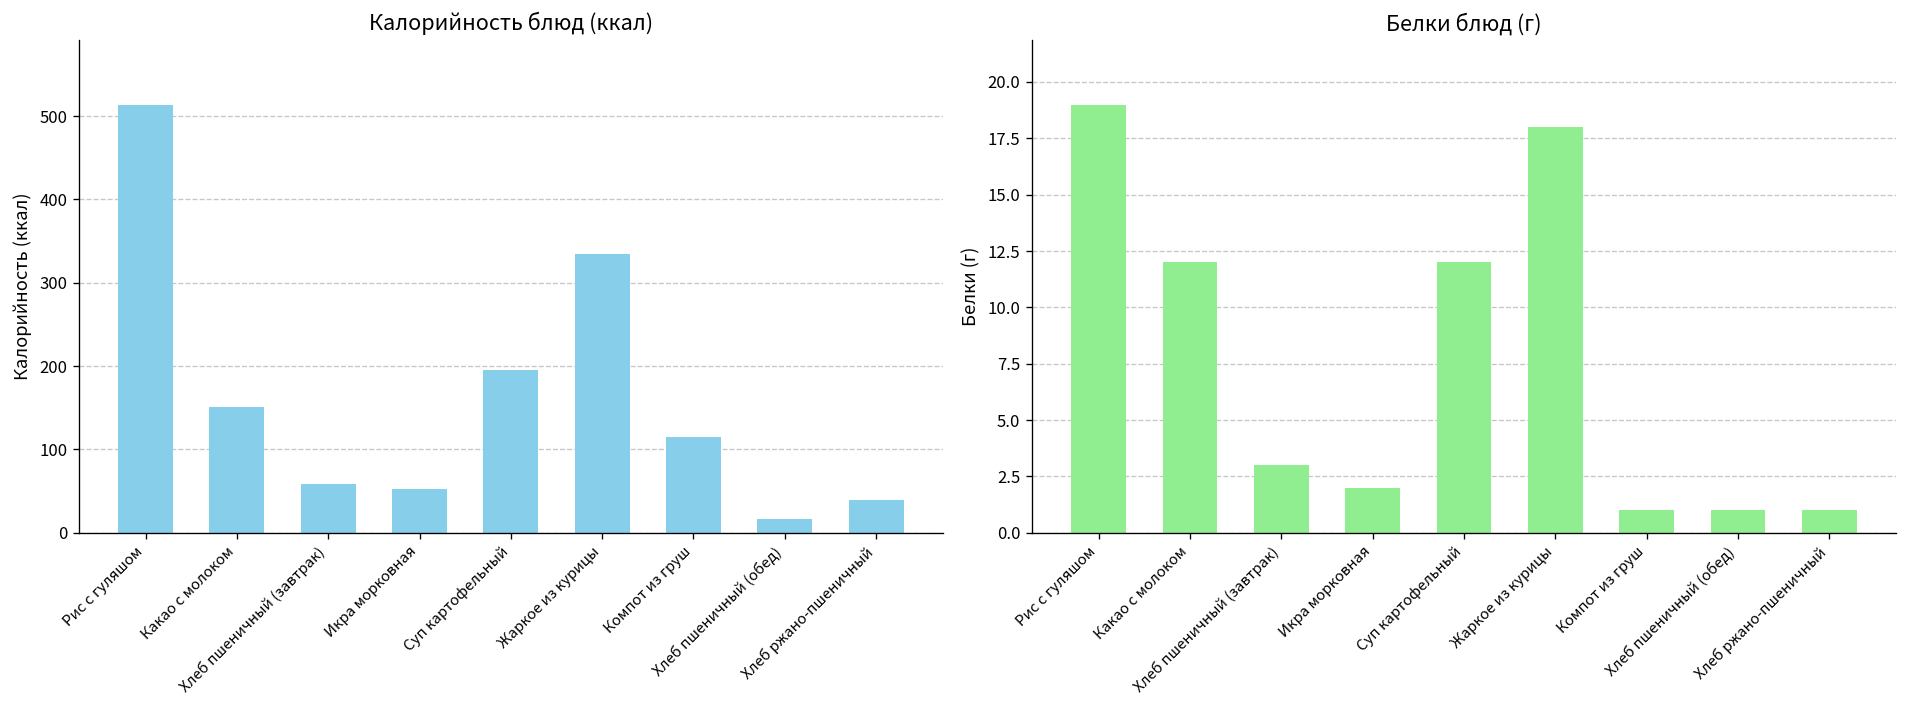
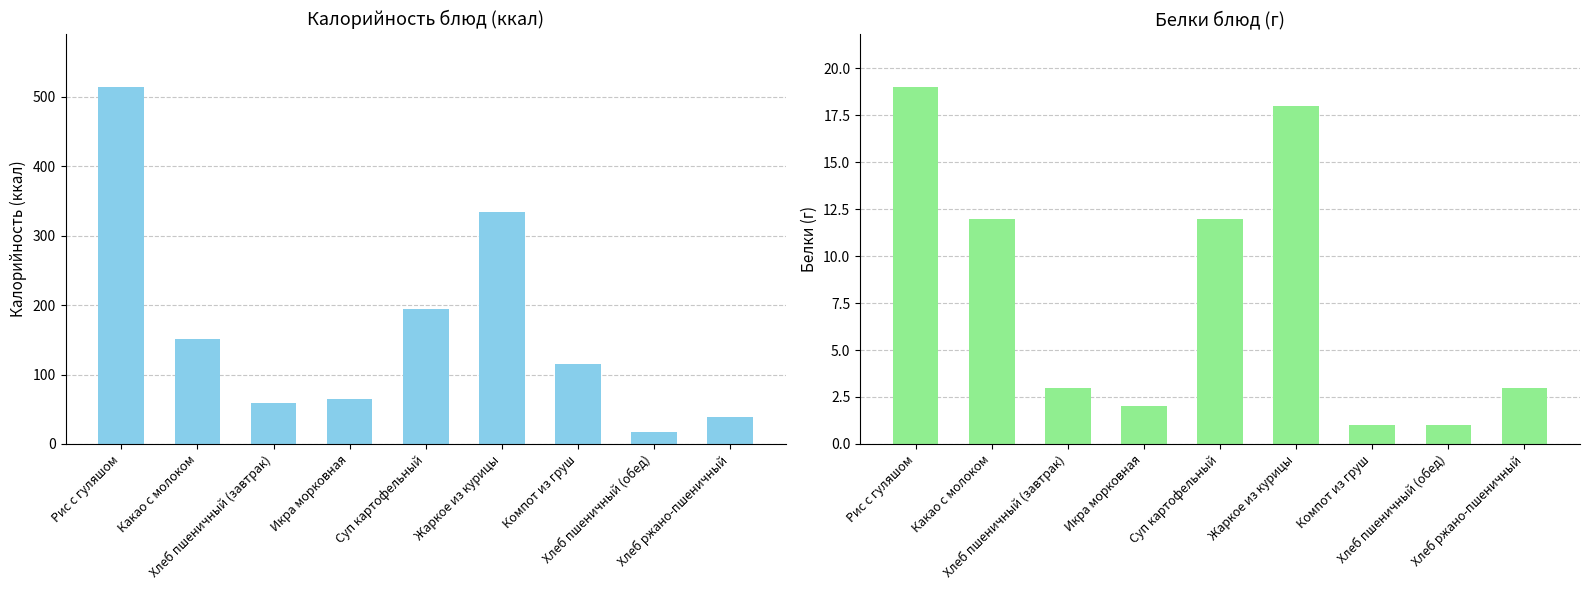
  {
    "Калорийность блюд (ккал)": {
      "Рис с гуляшом": 510,
      "Какао с молоком": 150,
      "Хлеб пшеничный (завтрак)": 60,
-     "Икра морковная": 50,
+     "Икра морковная": 70,
      "Суп картофельный": 200,
      "Жаркое из курицы": 330,
      "Компот из груш": 120,
      "Хлеб пшеничный (обед)": 20,
      "Хлеб ржано-пшеничный": 40
    },
    "Белки блюд (г)": {
      "Рис с гуляшом": 19,
      "Какао с молоком": 12,
      "Хлеб пшеничный (завтрак)": 3,
      "Икра морковная": 2,
      "Суп картофельный": 12,
      "Жаркое из курицы": 18,
      "Компот из груш": 1,
      "Хлеб пшеничный (обед)": 1,
-     "Хлеб ржано-пшеничный": 1
+     "Хлеб ржано-пшеничный": 3
    }
  }
